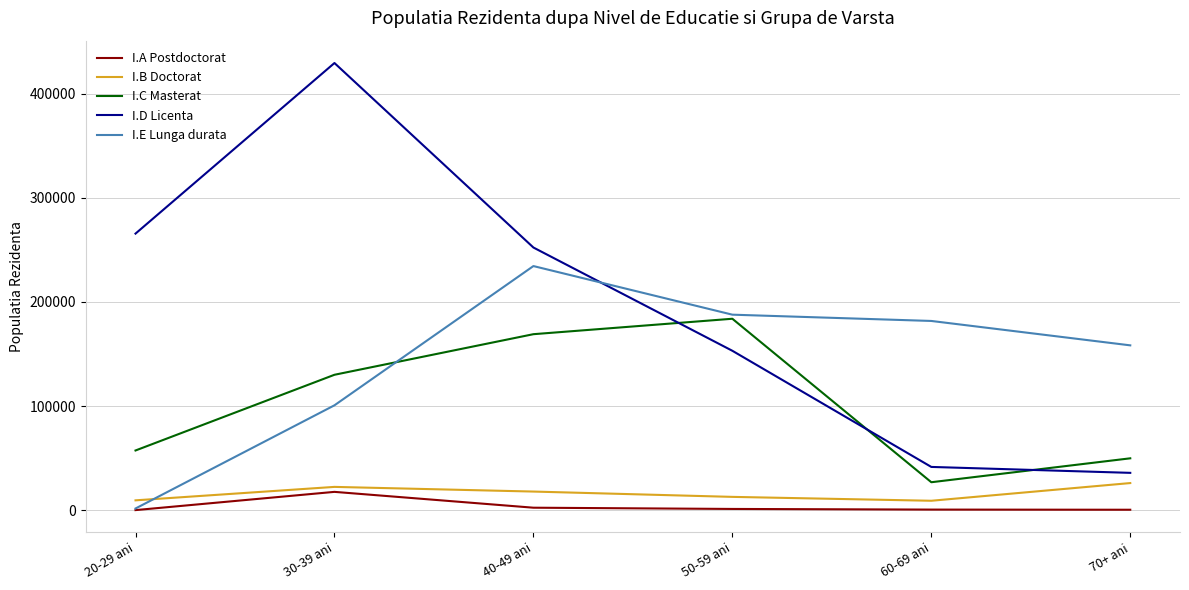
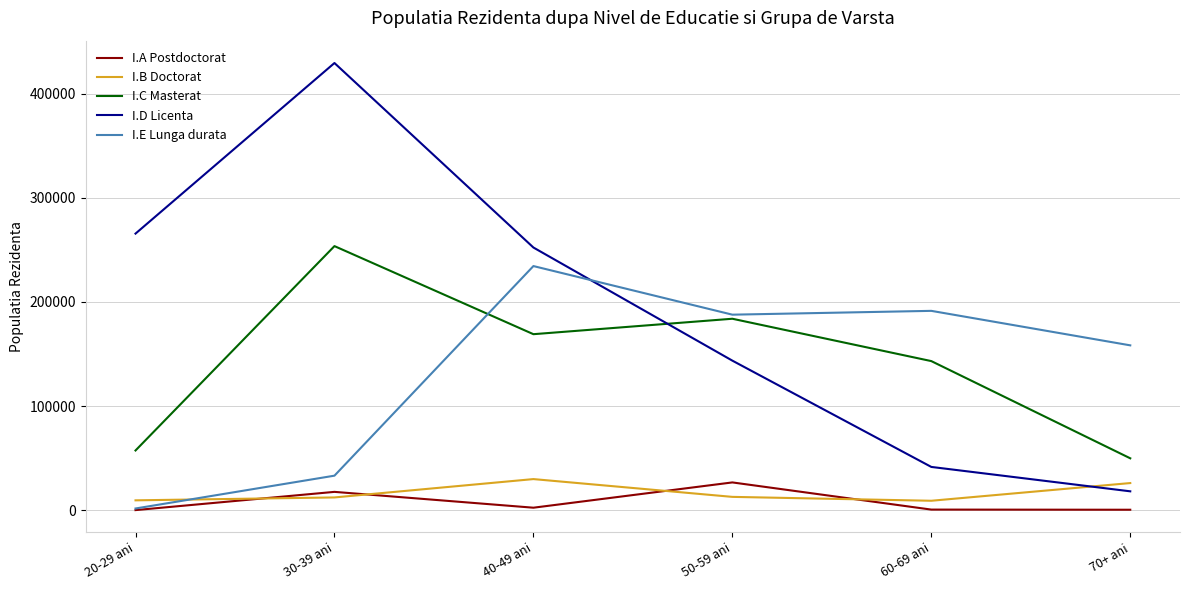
  {
    "I.A Postdoctorat": {
      "30-39 ani": 18000,
      "40-49 ani": 2000,
-     "50-59 ani": 1000,
+     "50-59 ani": 27000,
      "60-69 ani": 1000,
      "70+ ani": 0
    },
    "I.B Doctorat": {
      "20-29 ani": 9000,
-     "30-39 ani": 22000,
-     "40-49 ani": 18000,
+     "30-39 ani": 12000,
+     "40-49 ani": 30000,
      "50-59 ani": 13000,
      "60-69 ani": 9000,
      "70+ ani": 26000
    },
    "I.C Masterat": {
      "20-29 ani": 57000,
-     "30-39 ani": 130000,
+     "30-39 ani": 254000,
      "40-49 ani": 169000,
      "50-59 ani": 184000,
-     "60-69 ani": 27000,
+     "60-69 ani": 143000,
      "70+ ani": 50000
    },
    "I.D Licenta": {
      "20-29 ani": 266000,
      "30-39 ani": 430000,
      "40-49 ani": 252000,
-     "50-59 ani": 153000,
+     "50-59 ani": 144000,
      "60-69 ani": 42000,
-     "70+ ani": 36000
+     "70+ ani": 18000
    },
    "I.E Lunga durata": {
-     "30-39 ani": 101000,
+     "30-39 ani": 33000,
      "40-49 ani": 234000,
      "50-59 ani": 188000,
-     "60-69 ani": 182000,
+     "60-69 ani": 191000,
      "70+ ani": 158000
    }
  }
